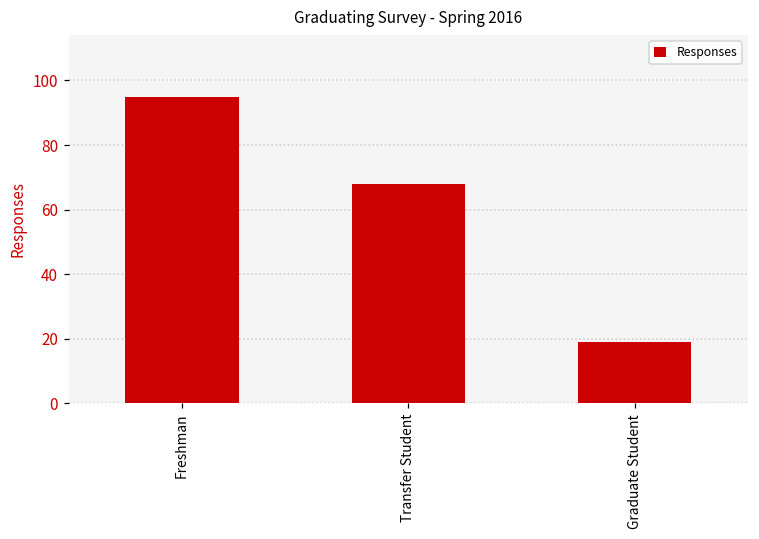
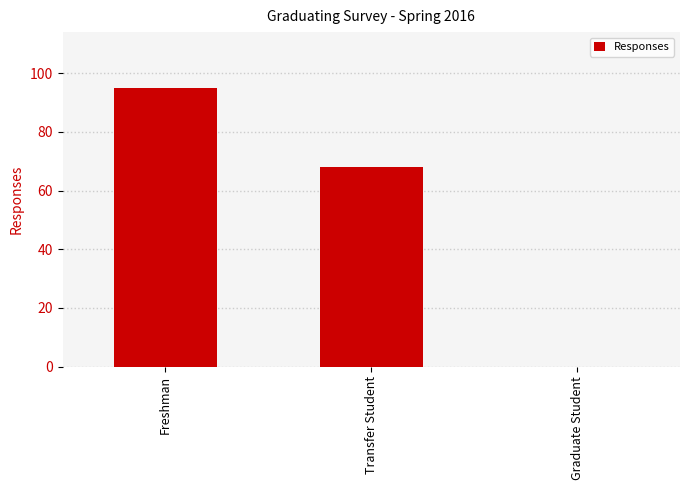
  {
    "Freshman": 95,
    "Transfer Student": 68,
-   "Graduate Student": 19
+   "Graduate Student": 0
  }
